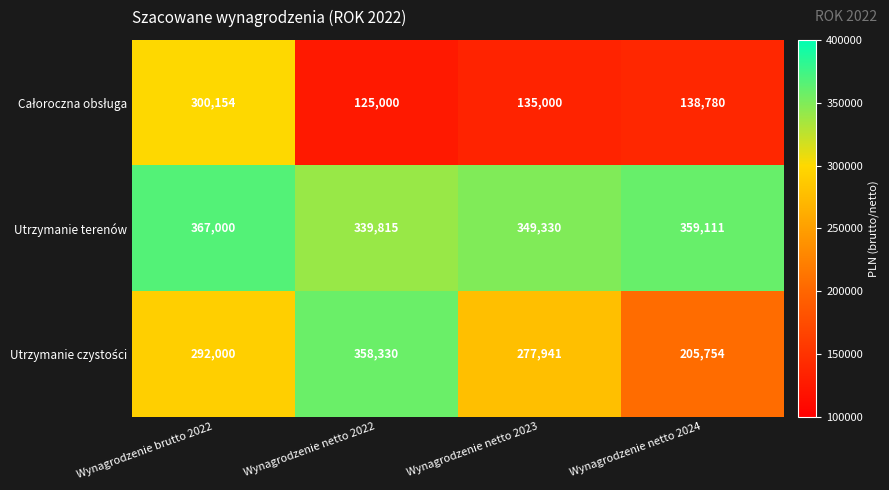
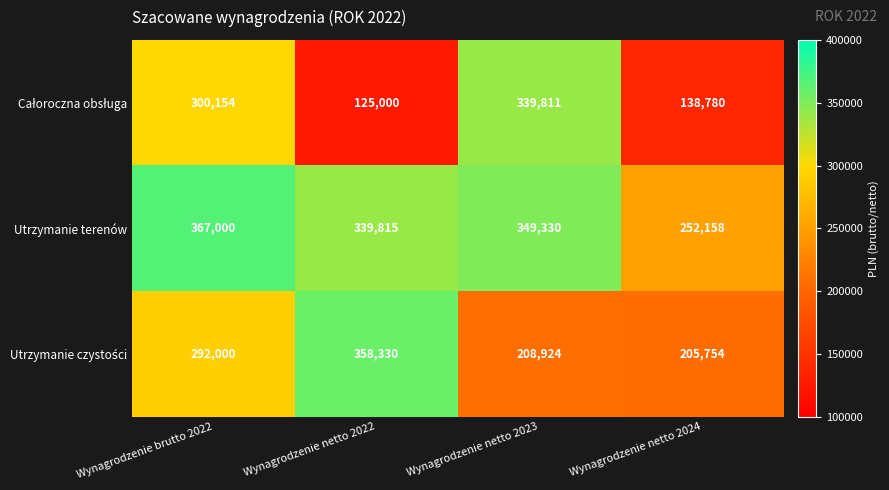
  {
    "Całoroczna obsługa": {
      "Wynagrodzenie brutto 2022": "300,154",
      "Wynagrodzenie netto 2022": "125,000",
-     "Wynagrodzenie netto 2023": "135,000",
+     "Wynagrodzenie netto 2023": "339,811",
      "Wynagrodzenie netto 2024": "138,780"
    },
    "Utrzymanie terenów": {
      "Wynagrodzenie brutto 2022": "367,000",
      "Wynagrodzenie netto 2022": "339,815",
      "Wynagrodzenie netto 2023": "349,330",
-     "Wynagrodzenie netto 2024": "359,111"
+     "Wynagrodzenie netto 2024": "252,158"
    },
    "Utrzymanie czystości": {
      "Wynagrodzenie brutto 2022": "292,000",
      "Wynagrodzenie netto 2022": "358,330",
-     "Wynagrodzenie netto 2023": "277,941",
+     "Wynagrodzenie netto 2023": "208,924",
      "Wynagrodzenie netto 2024": "205,754"
    }
  }
